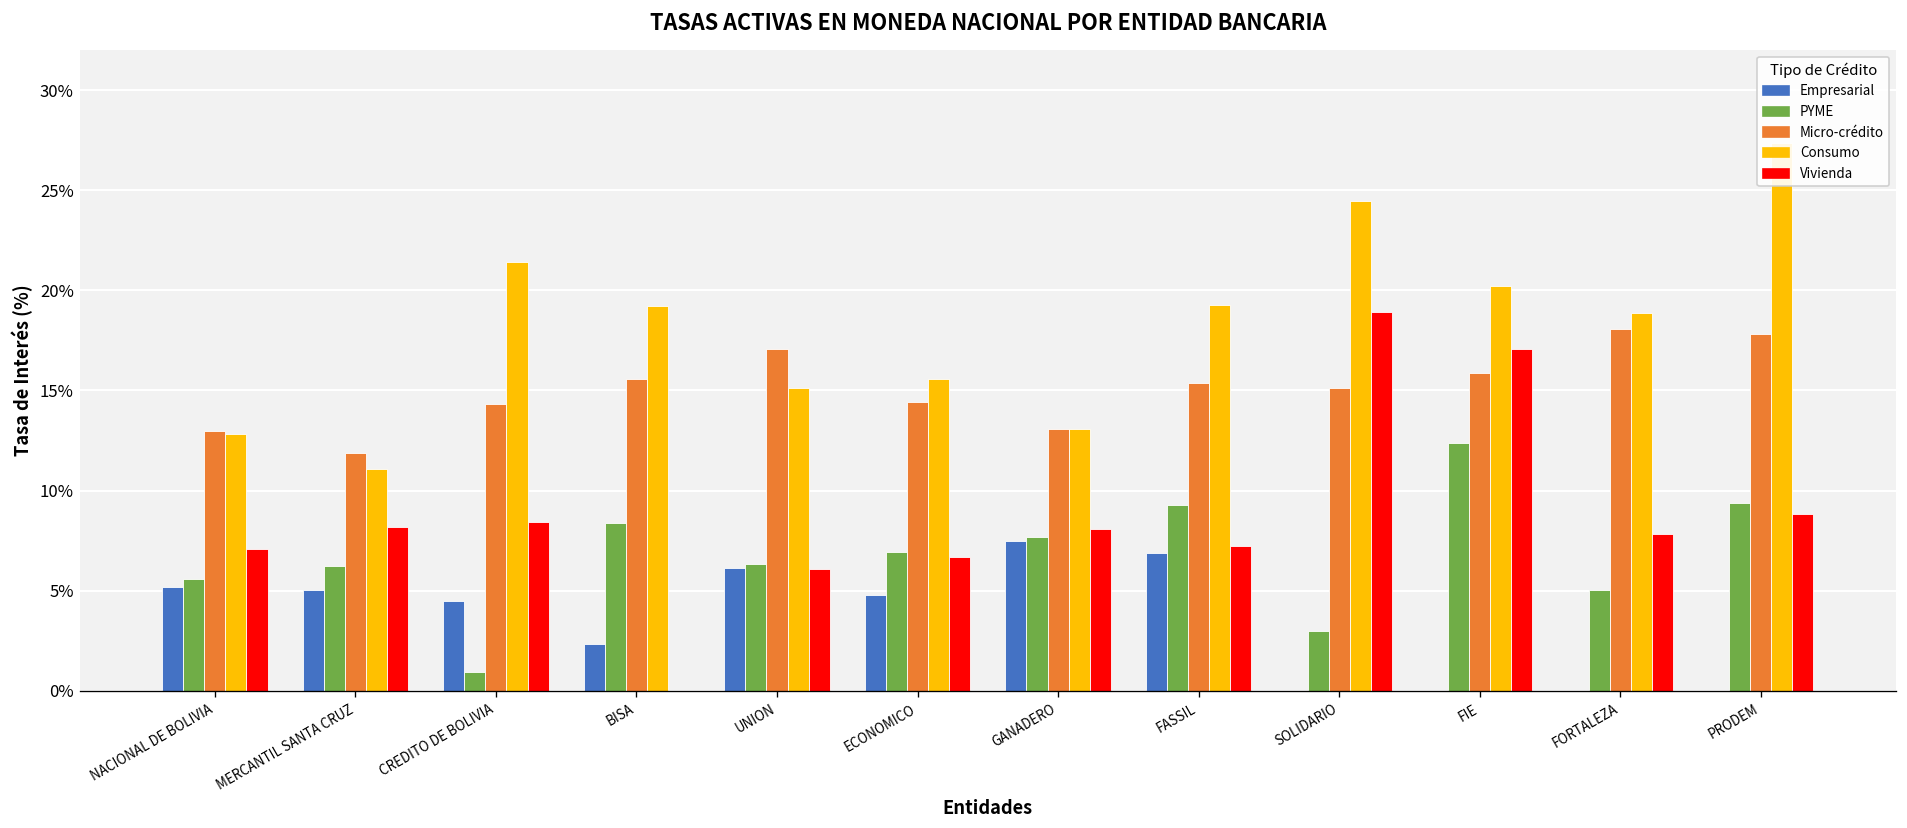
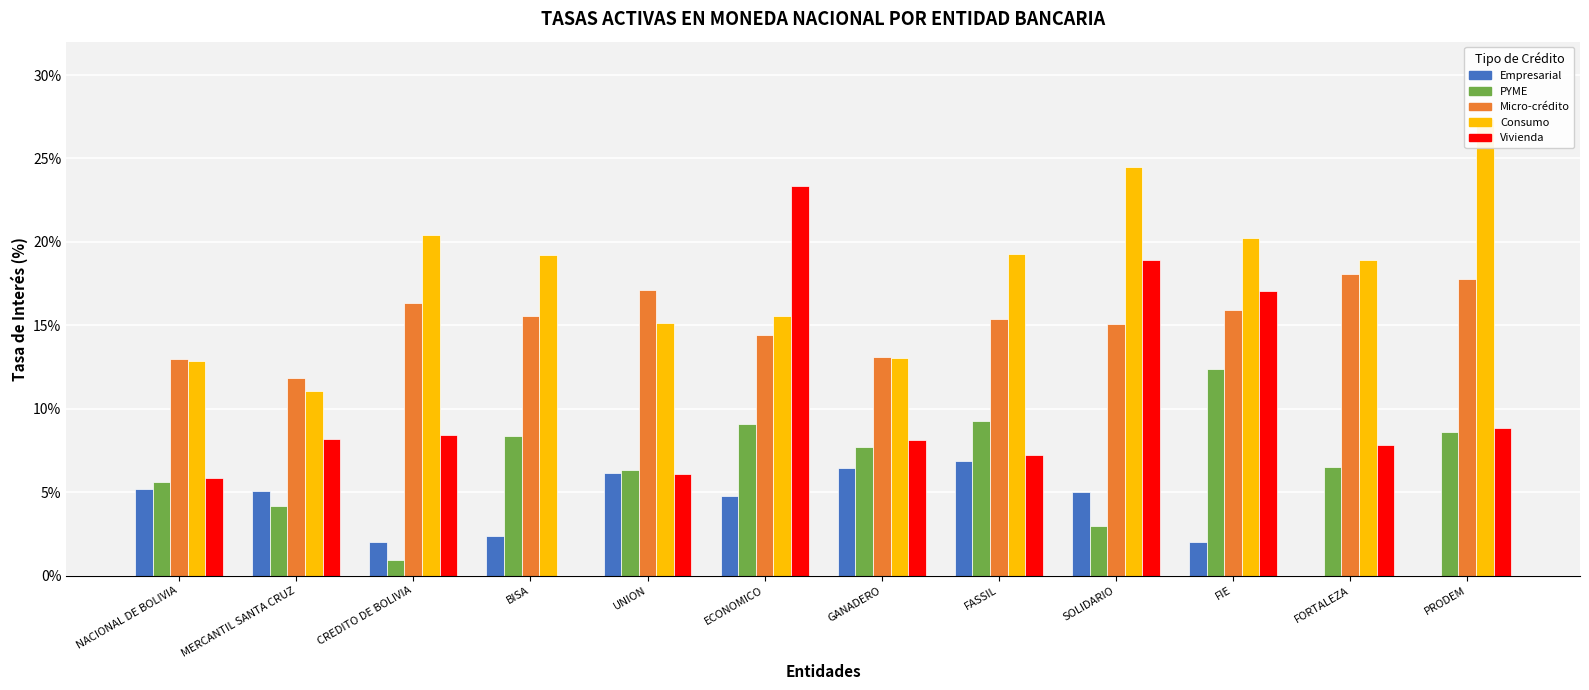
  {
    "Empresarial": {
      "NACIONAL DE BOLIVIA": "5.2%",
      "MERCANTIL SANTA CRUZ": "5.0%",
-     "CREDITO DE BOLIVIA": "4.5%",
+     "CREDITO DE BOLIVIA": "2.0%",
      "BISA": "2.4%",
      "UNION": "6.1%",
      "ECONOMICO": "4.8%",
-     "GANADERO": "7.5%",
+     "GANADERO": "6.4%",
      "FASSIL": "6.9%",
-     "SOLIDARIO": "0%",
-     "FIE": "0%",
+     "SOLIDARIO": "5%",
+     "FIE": "2%",
      "FORTALEZA": "0.0%",
      "PRODEM": "0.0%"
    },
    "PYME": {
      "NACIONAL DE BOLIVIA": "5.6%",
-     "MERCANTIL SANTA CRUZ": "6.2%",
+     "MERCANTIL SANTA CRUZ": "4.2%",
      "CREDITO DE BOLIVIA": "1.0%",
      "BISA": "8.4%",
      "UNION": "6.3%",
-     "ECONOMICO": "6.9%",
+     "ECONOMICO": "9.1%",
      "GANADERO": "7.7%",
      "FASSIL": "9.3%",
      "SOLIDARIO": "3.0%",
      "FIE": "12.4%",
-     "FORTALEZA": "5.0%",
-     "PRODEM": "9.4%"
+     "FORTALEZA": "6.5%",
+     "PRODEM": "8.6%"
    },
    "Micro-crédito": {
      "NACIONAL DE BOLIVIA": "13.0%",
      "MERCANTIL SANTA CRUZ": "11.9%",
-     "CREDITO DE BOLIVIA": "14.3%",
+     "CREDITO DE BOLIVIA": "16.3%",
      "BISA": "15.6%",
      "UNION": "17.1%",
      "ECONOMICO": "14.4%",
      "GANADERO": "13.1%",
      "FASSIL": "15.4%",
      "SOLIDARIO": "15.1%",
      "FIE": "15.9%",
      "FORTALEZA": "18.1%",
      "PRODEM": "17.8%"
    },
    "Consumo": {
      "NACIONAL DE BOLIVIA": "12.8%",
      "MERCANTIL SANTA CRUZ": "11.1%",
-     "CREDITO DE BOLIVIA": "21.4%",
+     "CREDITO DE BOLIVIA": "20.4%",
      "BISA": "19.2%",
      "UNION": "15.1%",
      "ECONOMICO": "15.6%",
      "GANADERO": "13.1%",
      "FASSIL": "19.3%",
      "SOLIDARIO": "24.5%",
      "FIE": "20.2%",
      "FORTALEZA": "18.9%"
    },
    "Vivienda": {
-     "NACIONAL DE BOLIVIA": "7.1%",
+     "NACIONAL DE BOLIVIA": "5.9%",
      "MERCANTIL SANTA CRUZ": "8.2%",
      "CREDITO DE BOLIVIA": "8.4%",
      "BISA": "0.0%",
      "UNION": "6.1%",
-     "ECONOMICO": "6.7%",
+     "ECONOMICO": "23.4%",
      "GANADERO": "8.1%",
      "FASSIL": "7.3%",
      "SOLIDARIO": "18.9%",
      "FIE": "17.1%",
      "FORTALEZA": "7.8%",
      "PRODEM": "8.8%"
    }
  }
